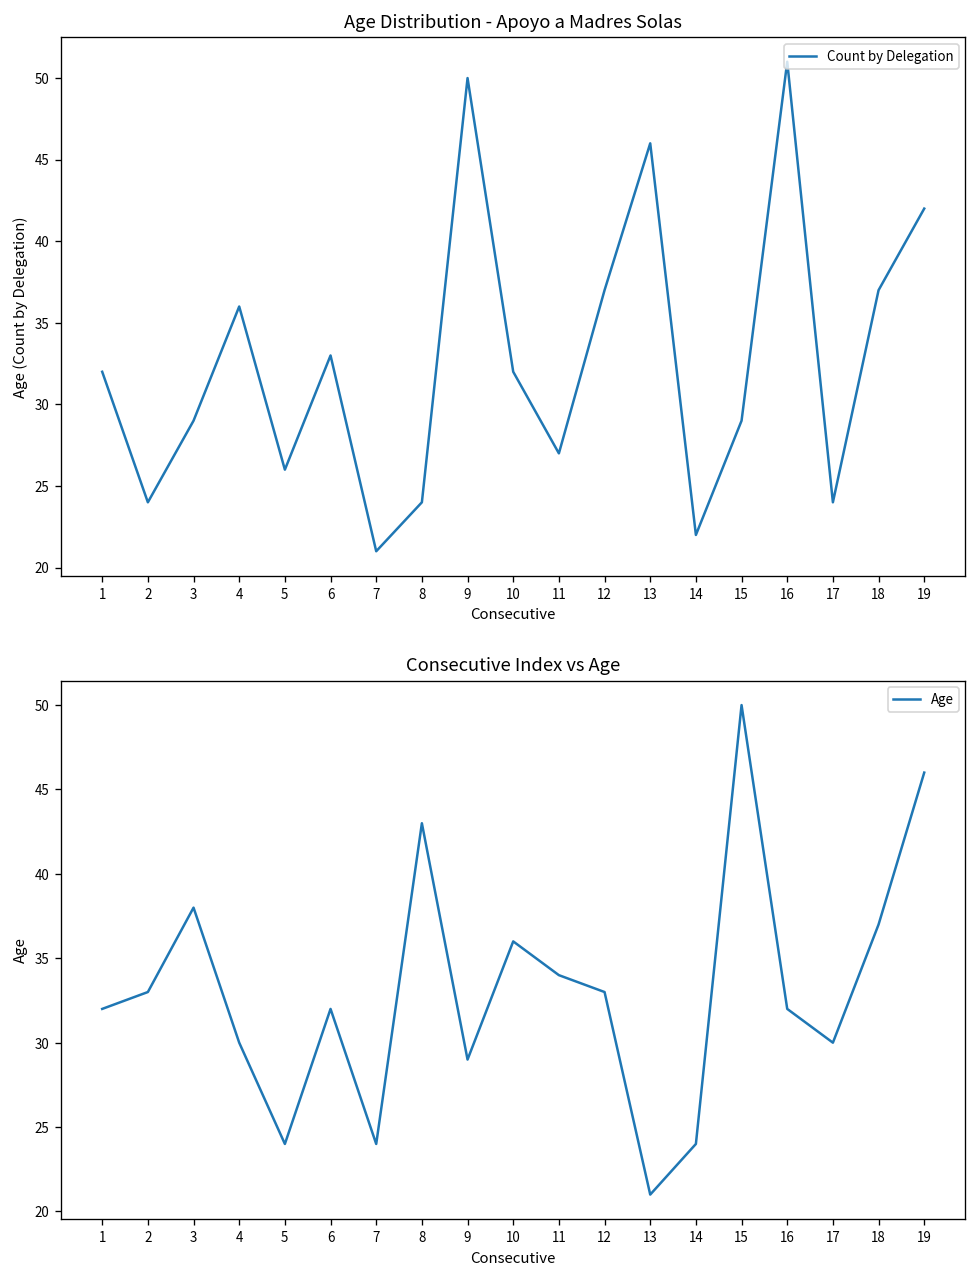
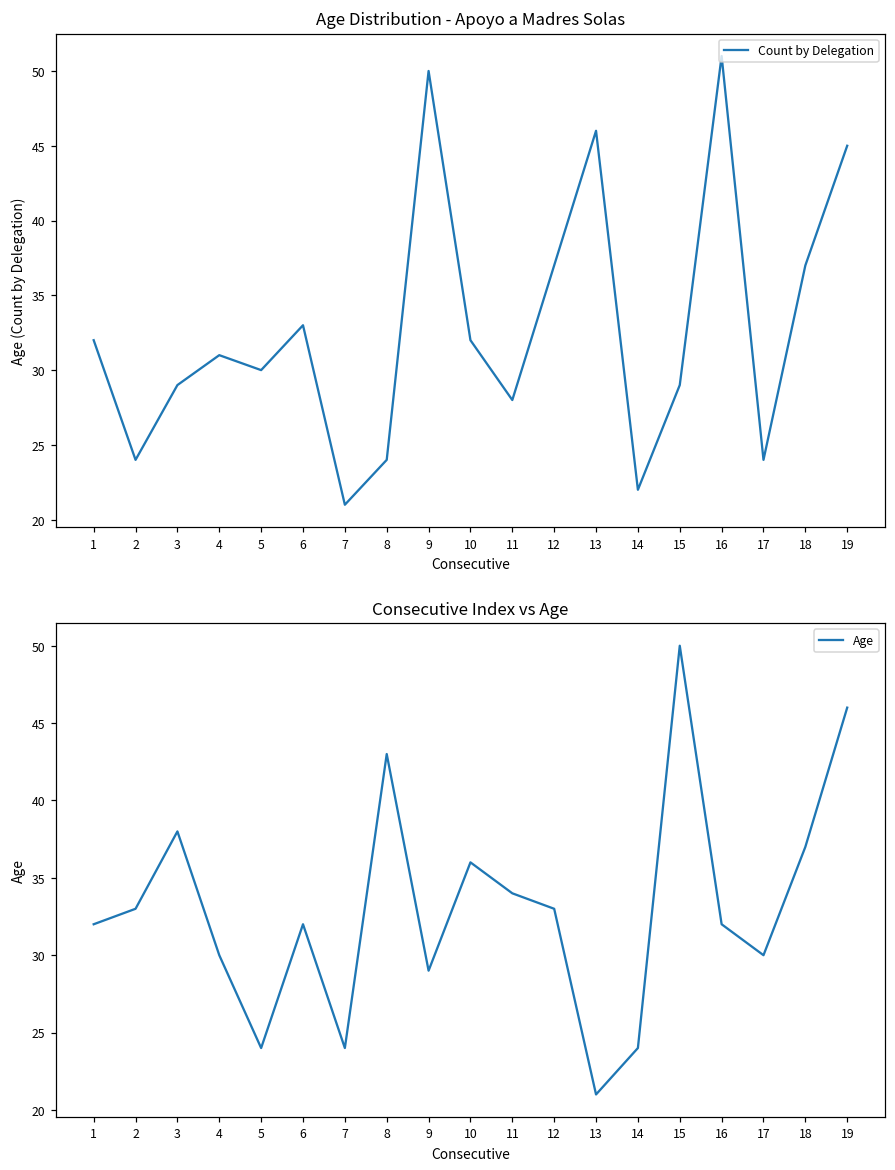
  {
    "Age Distribution - Apoyo a Madres Solas": {
      "1": 32,
      "2": 24,
      "3": 29,
-     "4": 36,
-     "5": 26,
+     "4": 31,
+     "5": 30,
      "6": 33,
      "7": 21,
      "8": 24,
      "9": 50,
      "10": 32,
-     "11": 27,
+     "11": 28,
      "12": 37,
      "13": 46,
      "14": 22,
      "15": 29,
      "17": 24,
      "18": 37,
-     "19": 42
+     "19": 45
    },
    "Consecutive Index vs Age": {
      "1": 32.0,
      "2": 33.0,
      "3": 38.0,
      "4": 30.0,
      "5": 24.0,
      "6": 32.0,
      "7": 24.0,
      "8": 43.0,
      "9": 29.0,
      "10": 36.0,
      "11": 34.0,
      "12": 33.0,
      "13": 21.0,
      "14": 24.0,
      "15": 50.0,
      "16": 32.0,
      "17": 30.0,
      "18": 37.0,
      "19": 46.0
    }
  }
